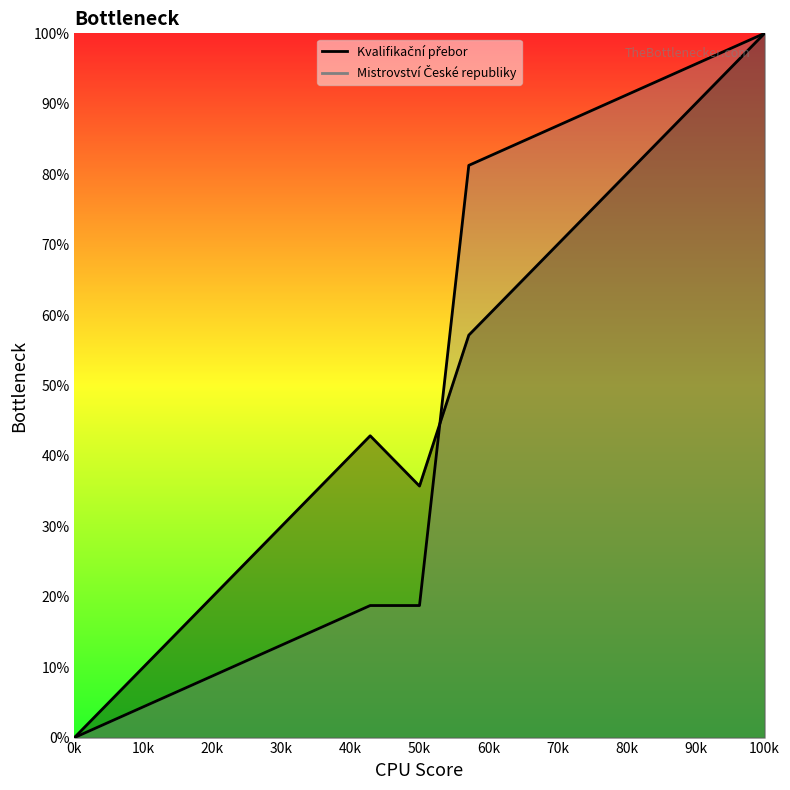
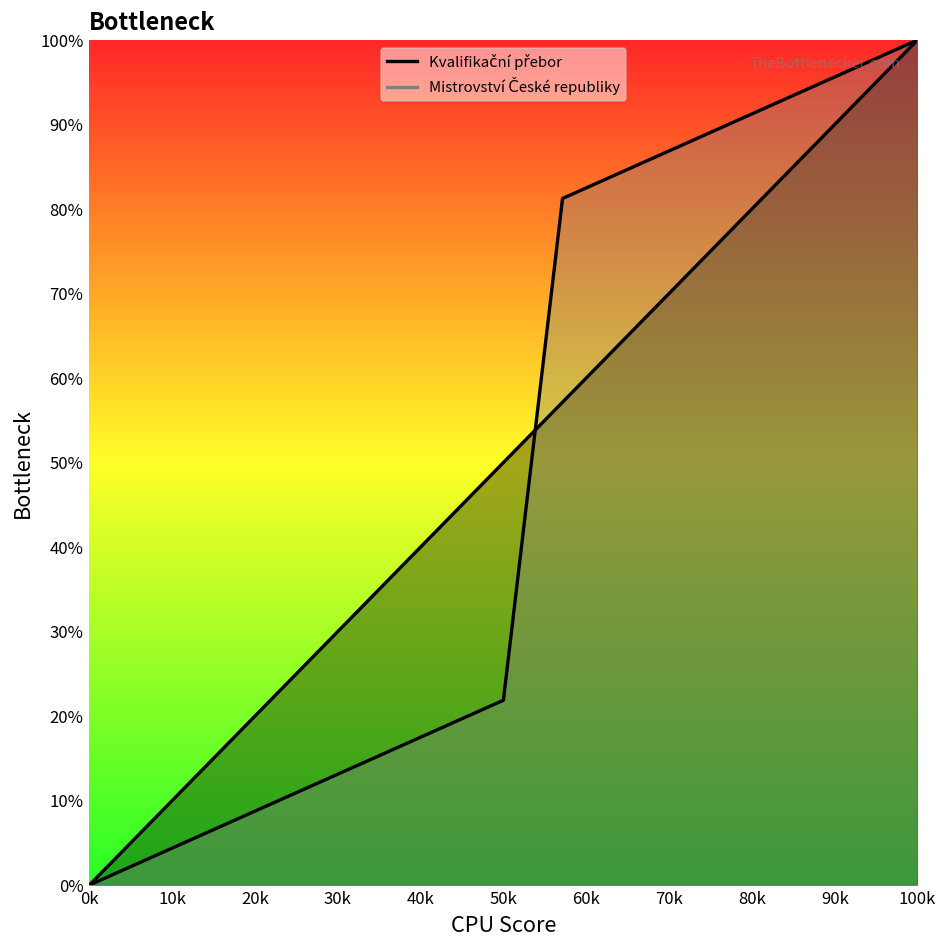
  {
    "Kvalifikační přebor": {
-     "50k": "36%"
+     "50k": "50%"
    },
    "Mistrovství České republiky": {
-     "50k": "19%"
+     "50k": "22%"
    }
  }
